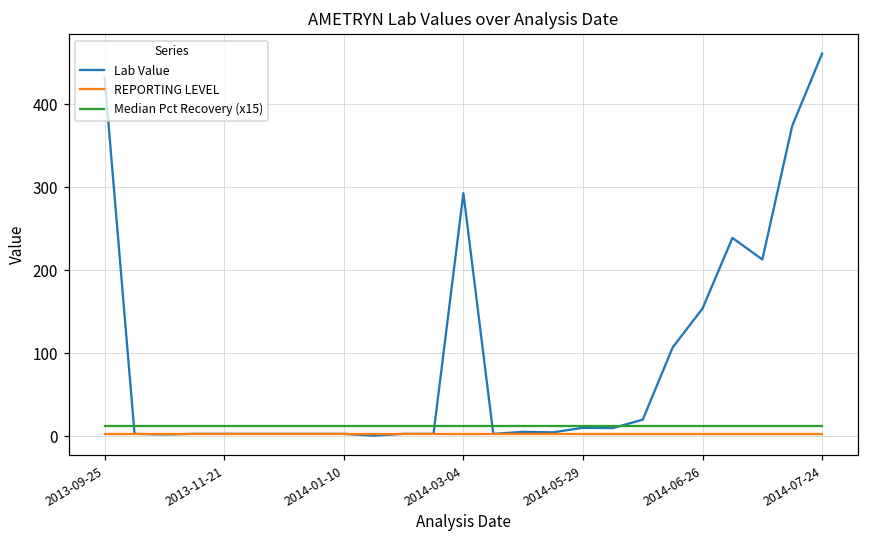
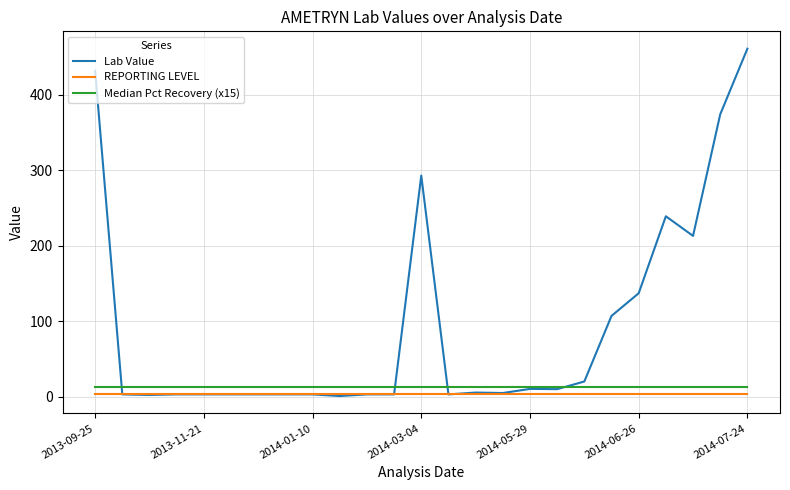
  {
    "Lab Value": {
      "2014-03-04": 290,
-     "2014-06-26": 150,
+     "2014-06-26": 140,
      "2014-07-24": 460
    },
    "REPORTING LEVEL": {
      "2013-09-25": 0,
      "2014-03-04": 0,
      "2014-05-29": 0,
      "2014-06-26": 0,
      "2014-07-24": 0
    },
    "Median Pct Recovery (x15)": {
      "2013-09-25": 10,
      "2013-11-21": 10,
      "2014-01-10": 10,
      "2014-03-04": 10,
      "2014-06-26": 10,
      "2014-07-24": 10
    }
  }
